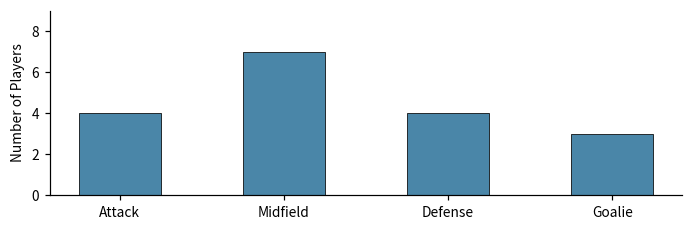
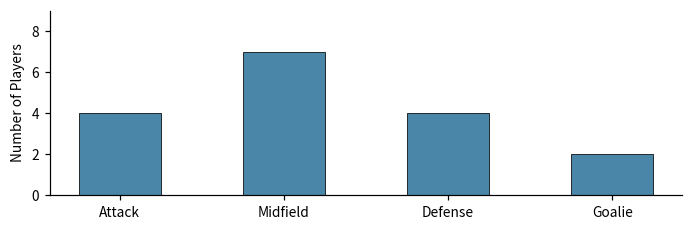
  {
    "Attack": 4,
    "Midfield": 7,
    "Defense": 4,
-   "Goalie": 3
+   "Goalie": 2
  }
